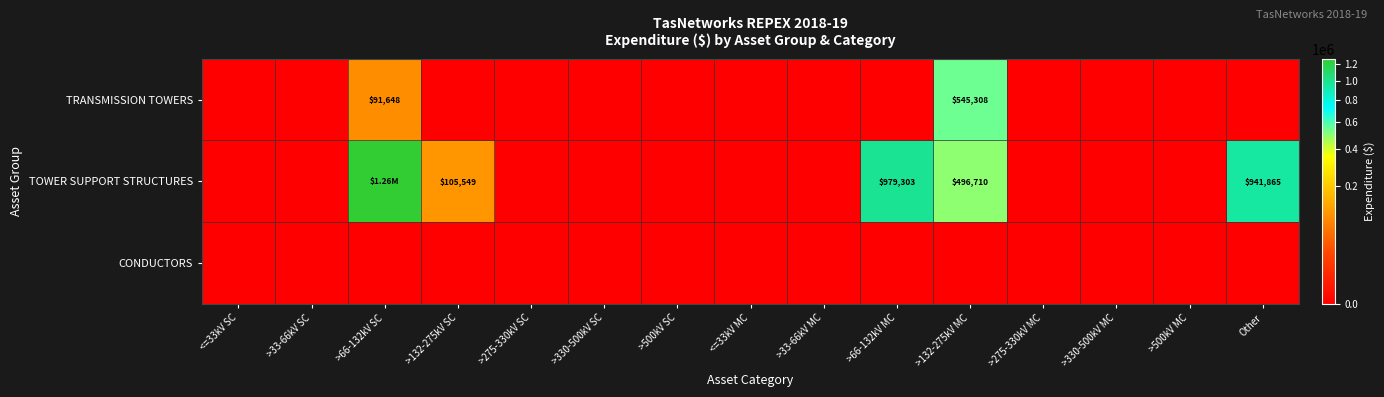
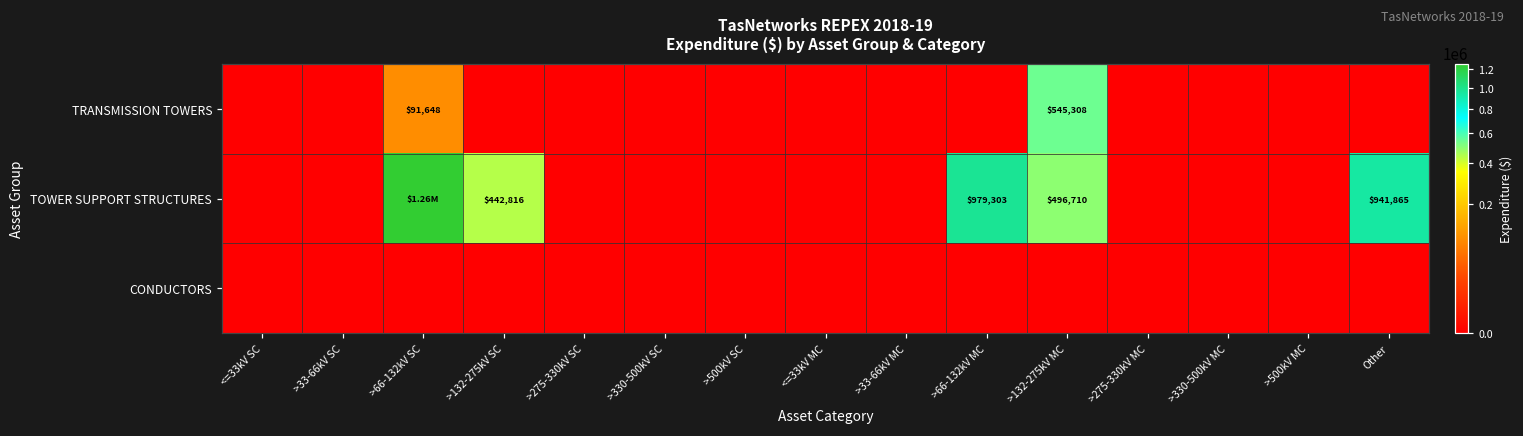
  {
    "TRANSMISSION TOWERS": {
      ">66-132kV SC": "$91,648",
      ">132-275kV MC": "$545,308"
    },
    "TOWER SUPPORT STRUCTURES": {
      ">66-132kV SC": "$1.26M",
-     ">132-275kV SC": "$105,549",
+     ">132-275kV SC": "$442,816",
      ">66-132kV MC": "$979,303",
      ">132-275kV MC": "$496,710",
      "Other": "$941,865"
    }
  }
